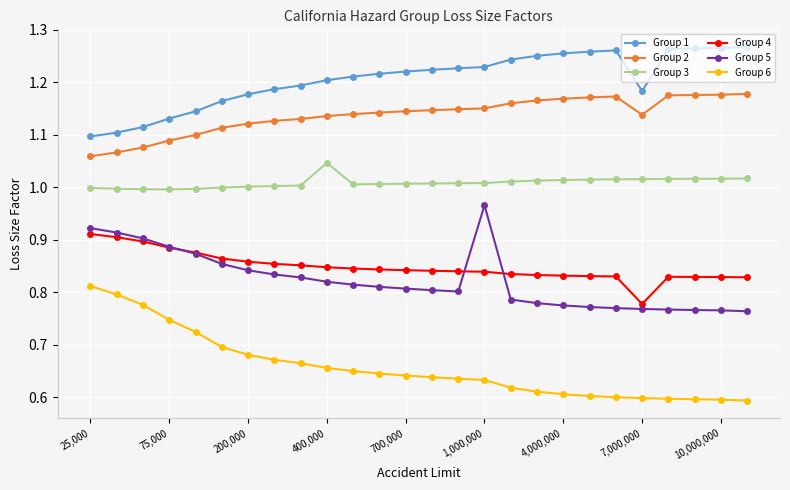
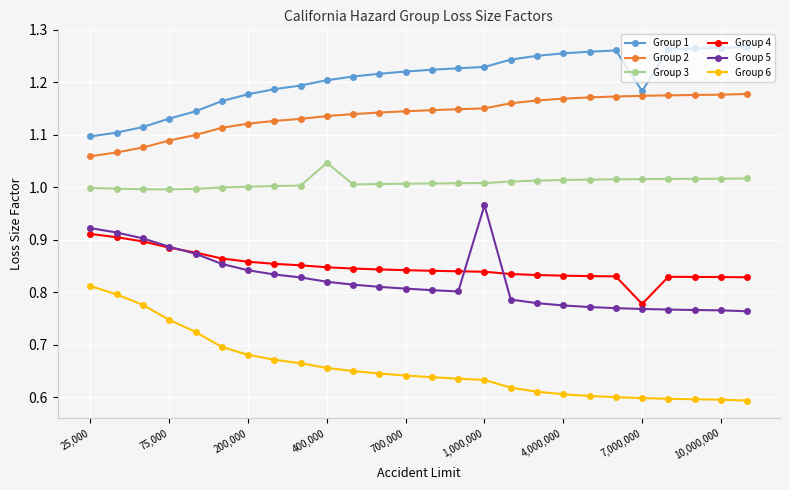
  {
    "Group 1": {
      "25,000": 1.10,
      "75,000": 1.13,
      "200,000": 1.18,
      "400,000": 1.20,
      "700,000": 1.22,
      "1,000,000": 1.23,
      "4,000,000": 1.26,
      "7,000,000": 1.18
    },
    "Group 2": {
      "25,000": 1.06,
      "75,000": 1.09,
      "200,000": 1.12,
      "400,000": 1.14,
      "700,000": 1.15,
      "1,000,000": 1.15,
      "4,000,000": 1.17,
-     "7,000,000": 1.14,
+     "7,000,000": 1.17,
      "10,000,000": 1.18
    },
    "Group 3": {
      "25,000": 1.00,
      "75,000": 1.00,
      "200,000": 1.00,
      "400,000": 1.05,
      "700,000": 1.01,
      "1,000,000": 1.01,
      "4,000,000": 1.01,
      "7,000,000": 1.02,
      "10,000,000": 1.02
    },
    "Group 4": {
      "25,000": 0.91,
      "200,000": 0.86,
      "400,000": 0.85,
      "700,000": 0.84,
      "1,000,000": 0.84,
      "4,000,000": 0.83,
      "7,000,000": 0.78,
      "10,000,000": 0.83
    },
    "Group 5": {
      "25,000": 0.92,
      "200,000": 0.84,
      "400,000": 0.82,
      "700,000": 0.81,
      "1,000,000": 0.97,
      "4,000,000": 0.78,
      "7,000,000": 0.77,
      "10,000,000": 0.77
    },
    "Group 6": {
      "25,000": 0.81,
      "75,000": 0.75,
      "200,000": 0.68,
      "400,000": 0.66,
      "700,000": 0.64,
      "1,000,000": 0.63,
      "4,000,000": 0.61,
      "7,000,000": 0.60,
      "10,000,000": 0.60
    }
  }
